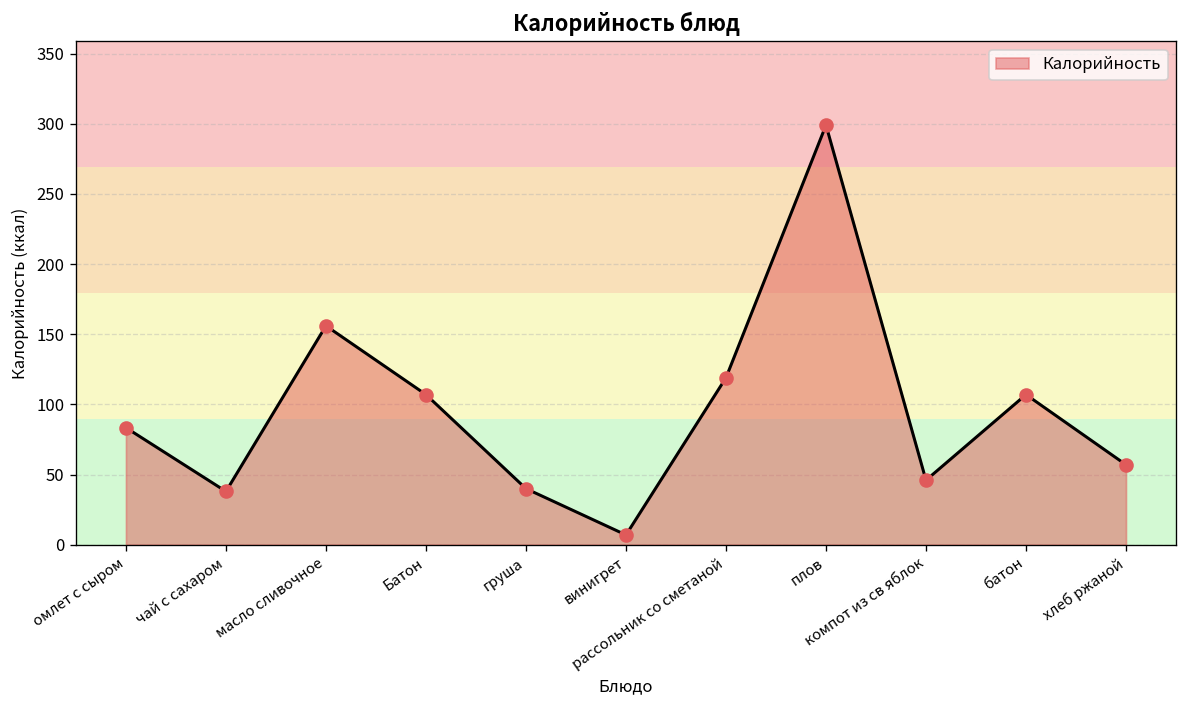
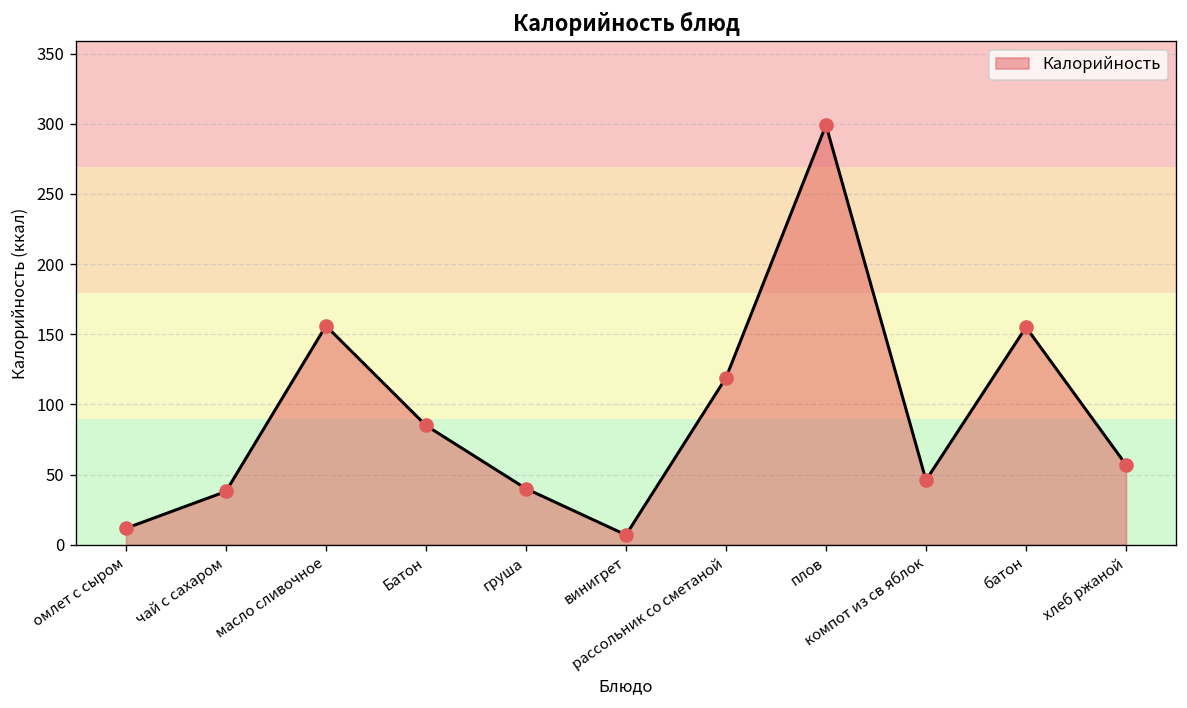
  {
-   "омлет с сыром": 83,
+   "омлет с сыром": 12,
    "чай с сахаром": 38,
    "масло сливочное": 156,
-   "Батон": 107,
+   "Батон": 85,
    "груша": 40,
    "винигрет": 7,
    "рассольник со сметаной": 119,
    "плов": 299,
    "компот из св яблок": 46,
-   "батон": 107,
+   "батон": 155,
    "хлеб ржаной": 57
  }
